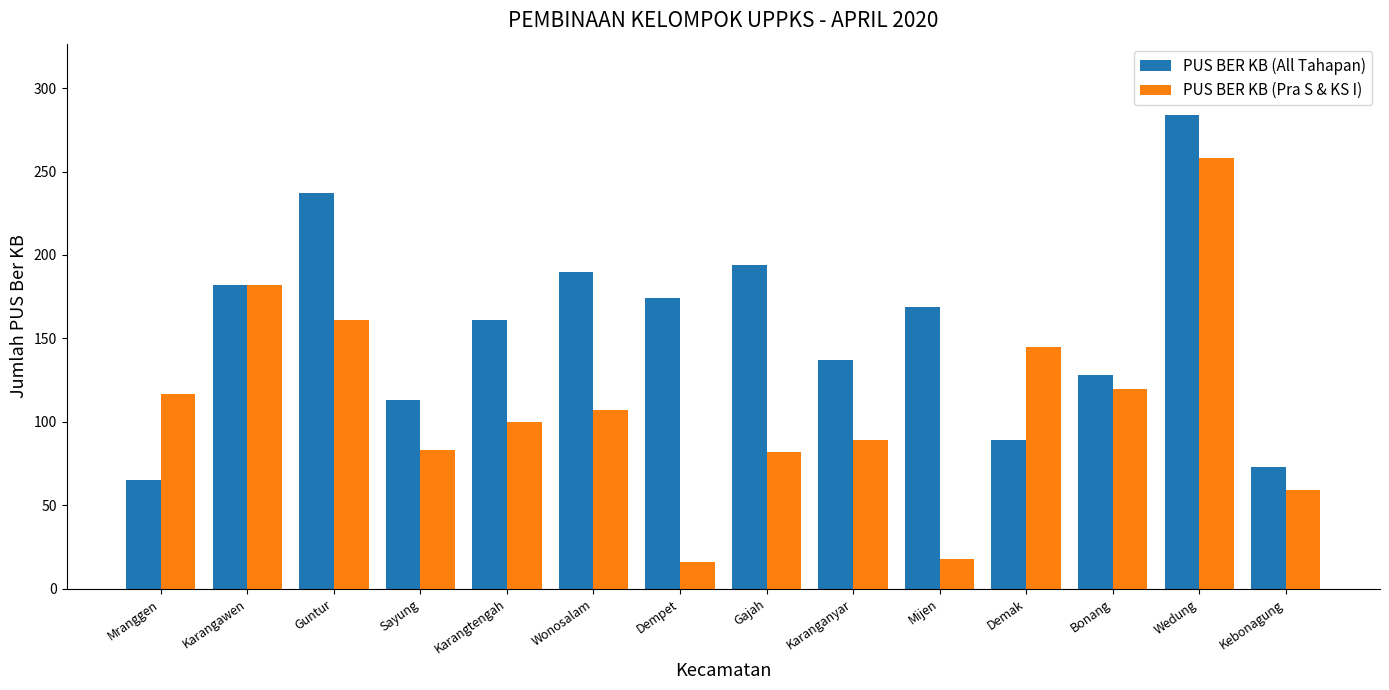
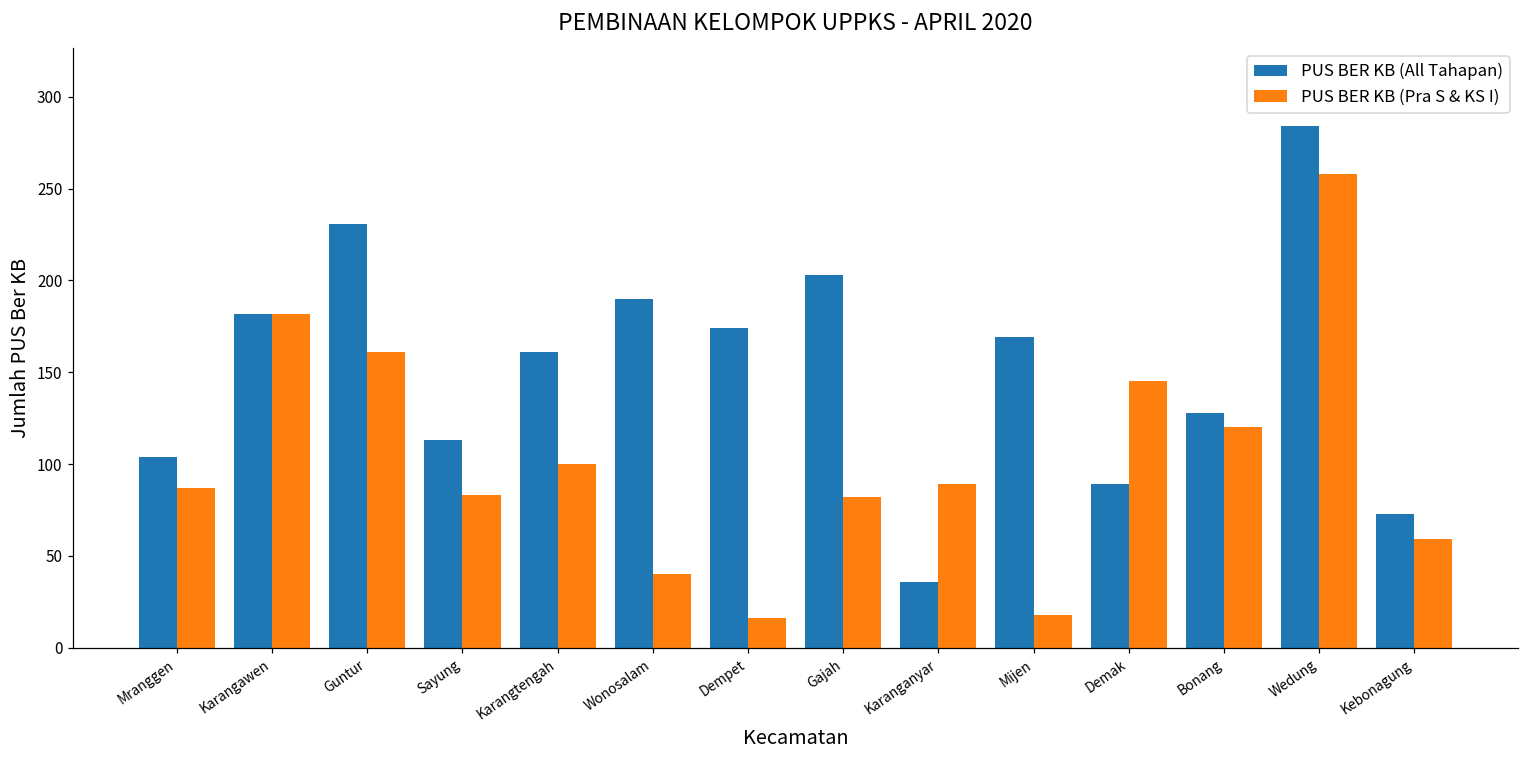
  {
    "PUS BER KB (All Tahapan)": {
-     "Mranggen": 65,
+     "Mranggen": 104,
      "Karangawen": 182,
-     "Guntur": 237,
+     "Guntur": 231,
      "Sayung": 113,
      "Karangtengah": 161,
      "Wonosalam": 190,
      "Dempet": 174,
-     "Gajah": 194,
-     "Karanganyar": 137,
+     "Gajah": 203,
+     "Karanganyar": 36,
      "Mijen": 169,
      "Demak": 89,
      "Bonang": 128,
      "Wedung": 284,
      "Kebonagung": 73
    },
    "PUS BER KB (Pra S & KS I)": {
-     "Mranggen": 117,
+     "Mranggen": 87,
      "Karangawen": 182,
      "Guntur": 161,
      "Sayung": 83,
      "Karangtengah": 100,
-     "Wonosalam": 107,
+     "Wonosalam": 40,
      "Dempet": 16,
      "Gajah": 82,
      "Karanganyar": 89,
      "Mijen": 18,
      "Demak": 145,
      "Bonang": 120,
      "Wedung": 258,
      "Kebonagung": 59
    }
  }
